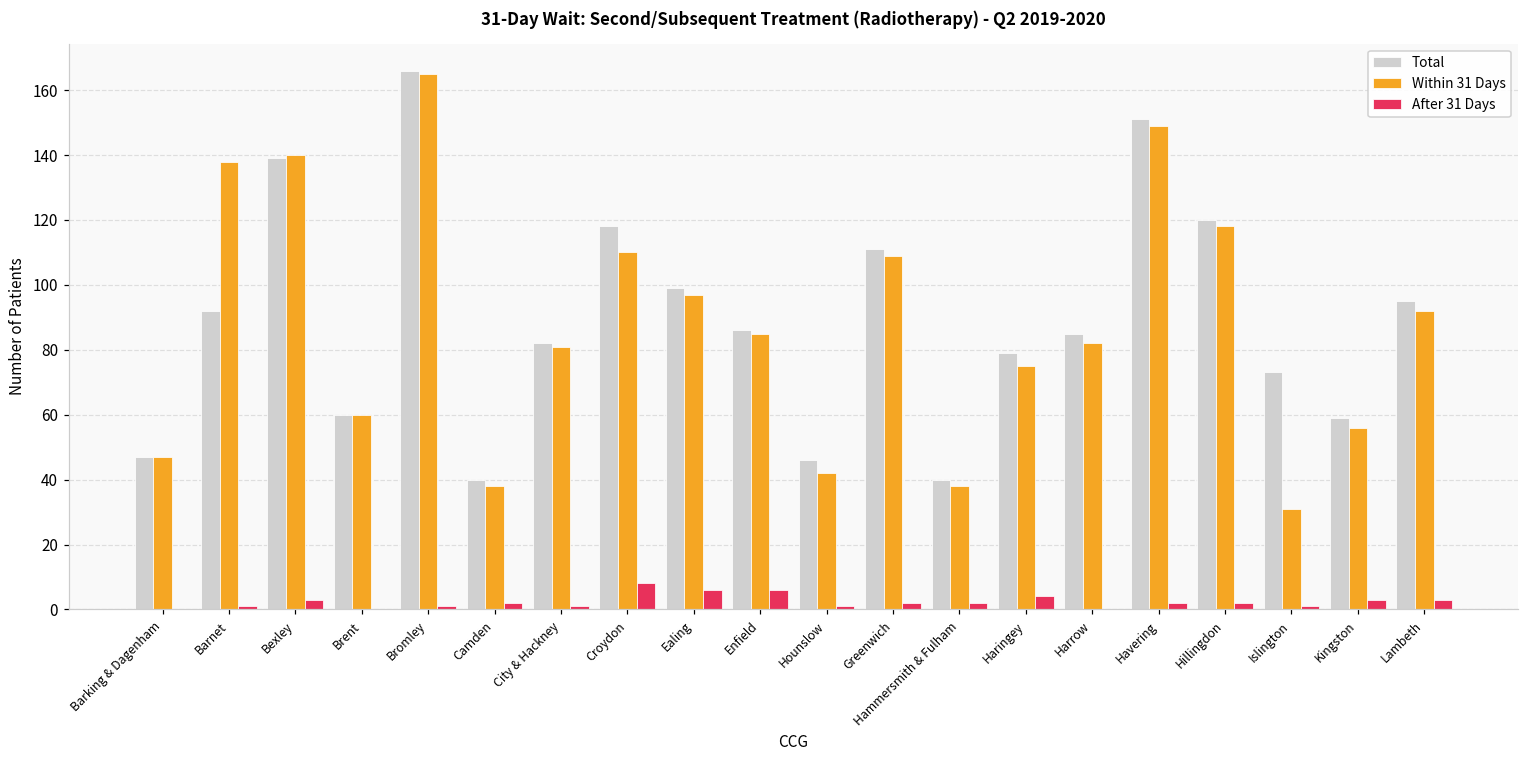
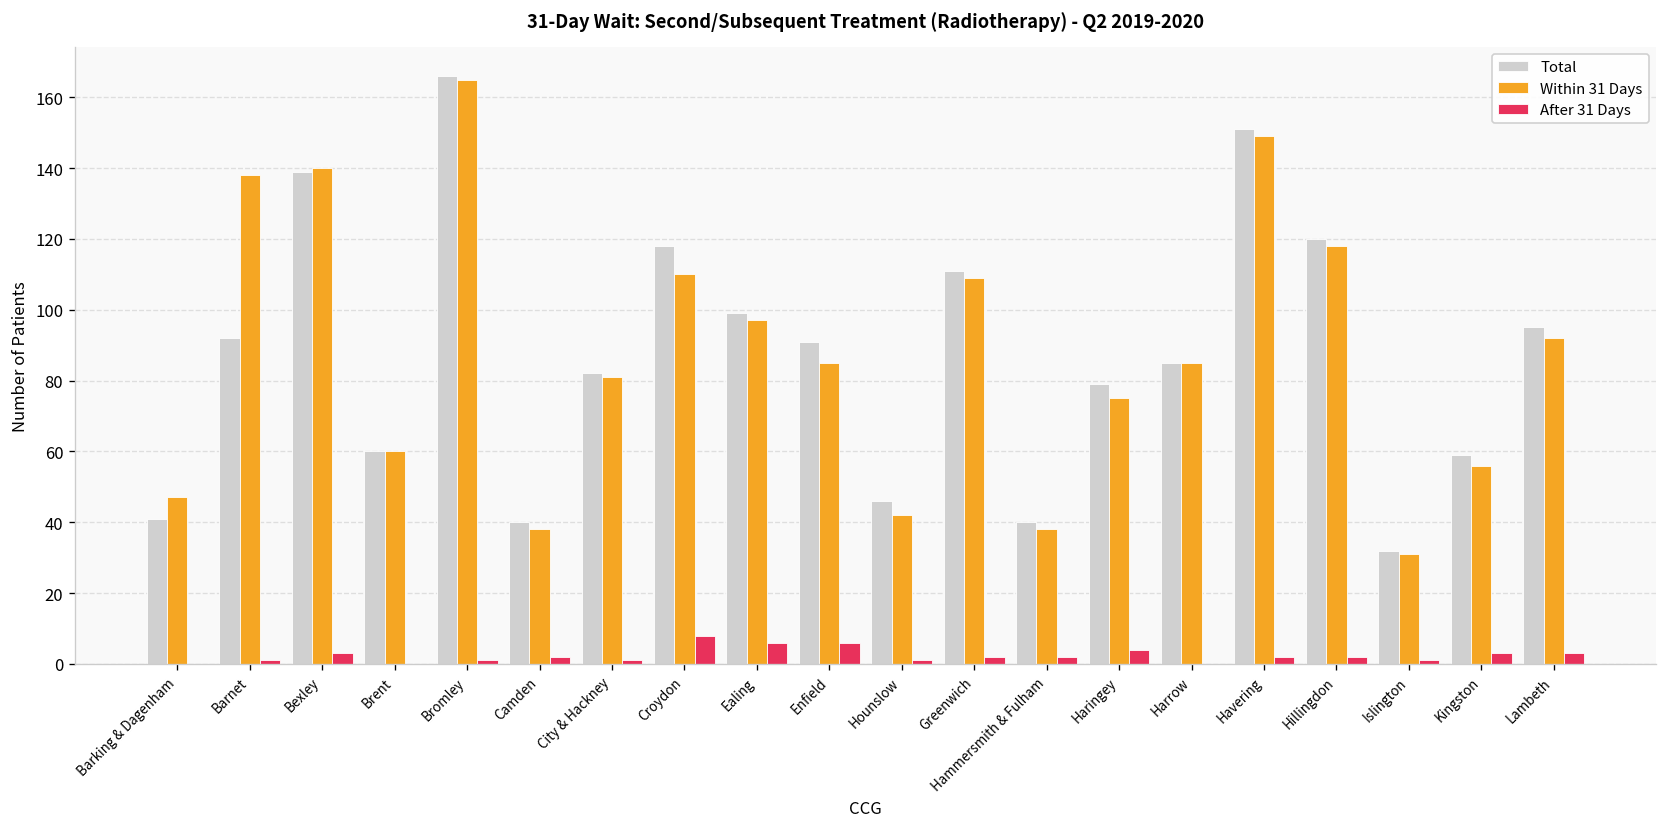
  {
    "Total": {
-     "Barking & Dagenham": 47,
+     "Barking & Dagenham": 41,
      "Barnet": 92,
      "Bexley": 139,
      "Brent": 60,
      "Bromley": 166,
      "Camden": 40,
      "City & Hackney": 82,
      "Croydon": 118,
      "Ealing": 99,
-     "Enfield": 86,
+     "Enfield": 91,
      "Hounslow": 46,
      "Greenwich": 111,
      "Hammersmith & Fulham": 40,
      "Haringey": 79,
      "Harrow": 85,
      "Havering": 151,
      "Hillingdon": 120,
-     "Islington": 73,
+     "Islington": 32,
      "Kingston": 59,
      "Lambeth": 95
    },
    "Within 31 Days": {
      "Barking & Dagenham": 47,
      "Barnet": 138,
      "Bexley": 140,
      "Brent": 60,
      "Bromley": 165,
      "Camden": 38,
      "City & Hackney": 81,
      "Croydon": 110,
      "Ealing": 97,
      "Enfield": 85,
      "Hounslow": 42,
      "Greenwich": 109,
      "Hammersmith & Fulham": 38,
      "Haringey": 75,
-     "Harrow": 82,
+     "Harrow": 85,
      "Havering": 149,
      "Hillingdon": 118,
      "Islington": 31,
      "Kingston": 56,
      "Lambeth": 92
    },
    "After 31 Days": {
      "Barking & Dagenham": 0,
      "Barnet": 1,
      "Bexley": 3,
      "Brent": 0,
      "Bromley": 1,
      "Camden": 2,
      "City & Hackney": 1,
      "Croydon": 8,
      "Ealing": 6,
      "Enfield": 6,
      "Hounslow": 1,
      "Greenwich": 2,
      "Hammersmith & Fulham": 2,
      "Haringey": 4,
      "Harrow": 0,
      "Havering": 2,
      "Hillingdon": 2,
      "Islington": 1,
      "Kingston": 3,
      "Lambeth": 3
    }
  }
